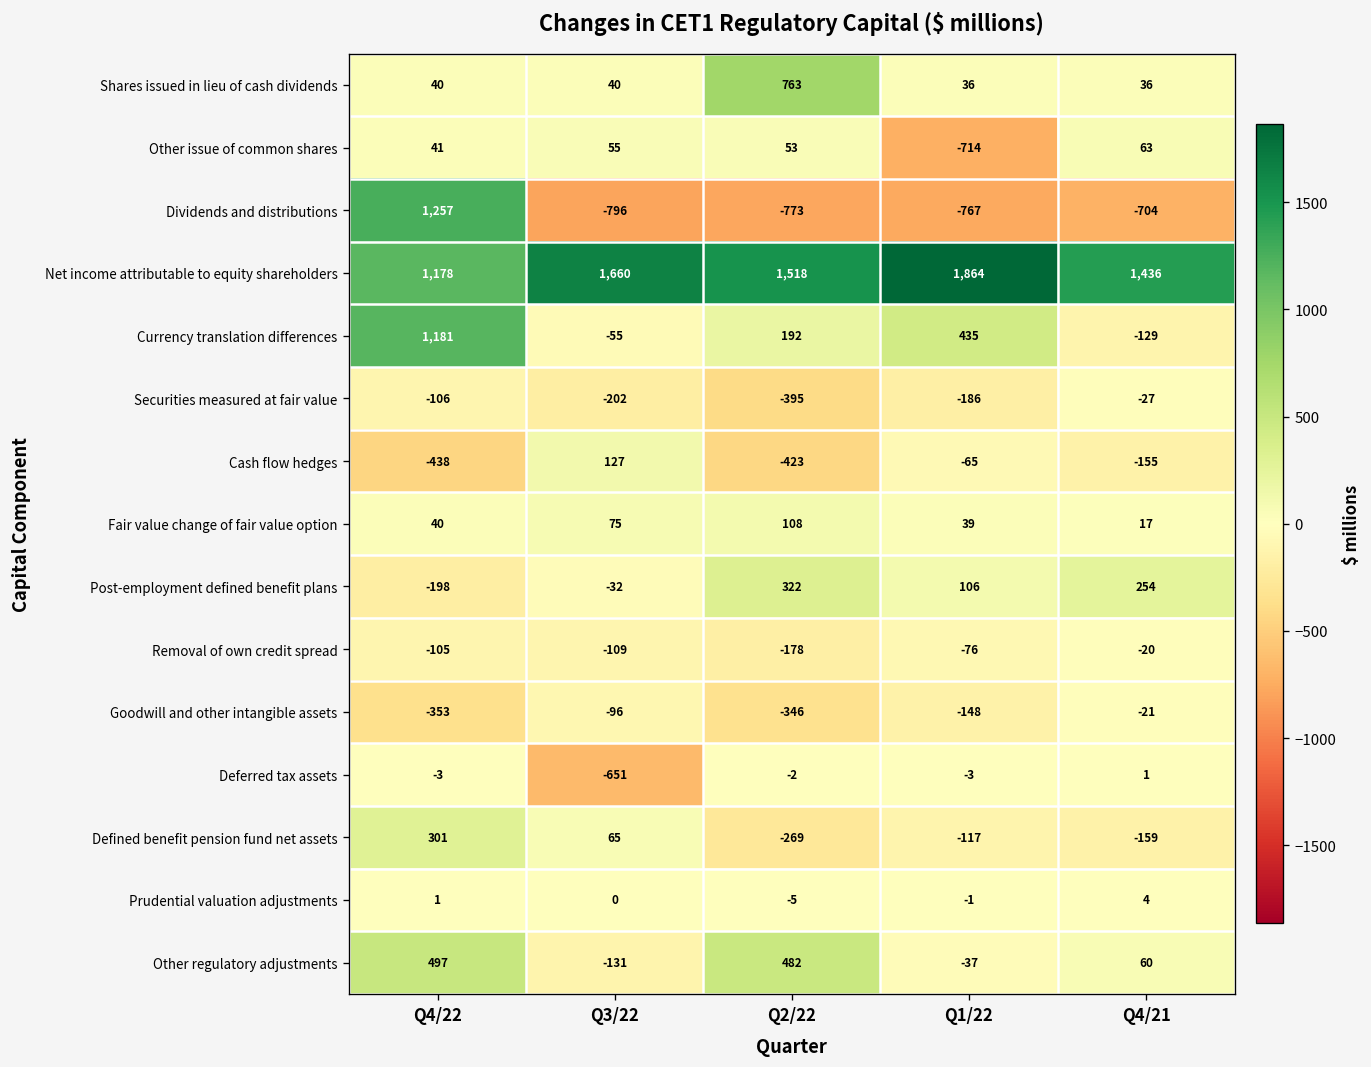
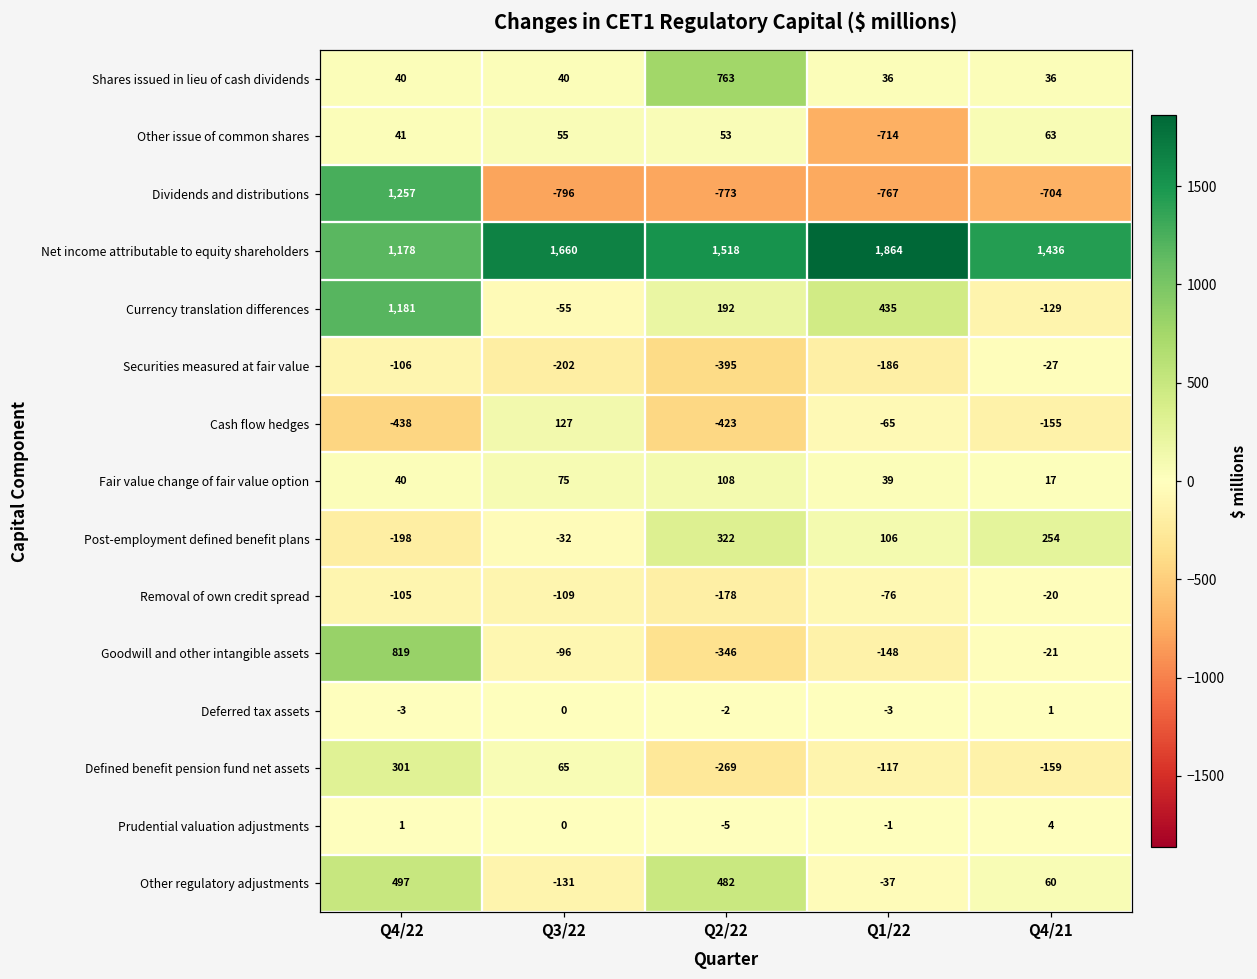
  {
    "Shares issued in lieu of cash dividends": {
      "Q4/22": "40",
      "Q3/22": "40",
      "Q2/22": "763",
      "Q1/22": "36",
      "Q4/21": "36"
    },
    "Other issue of common shares": {
      "Q4/22": "41",
      "Q3/22": "55",
      "Q2/22": "53",
      "Q1/22": "-714",
      "Q4/21": "63"
    },
    "Dividends and distributions": {
      "Q4/22": "1,257",
      "Q3/22": "-796",
      "Q2/22": "-773",
      "Q1/22": "-767",
      "Q4/21": "-704"
    },
    "Net income attributable to equity shareholders": {
      "Q4/22": "1,178",
      "Q3/22": "1,660",
      "Q2/22": "1,518",
      "Q1/22": "1,864",
      "Q4/21": "1,436"
    },
    "Currency translation differences": {
      "Q4/22": "1,181",
      "Q3/22": "-55",
      "Q2/22": "192",
      "Q1/22": "435",
      "Q4/21": "-129"
    },
    "Securities measured at fair value": {
      "Q4/22": "-106",
      "Q3/22": "-202",
      "Q2/22": "-395",
      "Q1/22": "-186",
      "Q4/21": "-27"
    },
    "Cash flow hedges": {
      "Q4/22": "-438",
      "Q3/22": "127",
      "Q2/22": "-423",
      "Q1/22": "-65",
      "Q4/21": "-155"
    },
    "Fair value change of fair value option": {
      "Q4/22": "40",
      "Q3/22": "75",
      "Q2/22": "108",
      "Q1/22": "39",
      "Q4/21": "17"
    },
    "Post-employment defined benefit plans": {
      "Q4/22": "-198",
      "Q3/22": "-32",
      "Q2/22": "322",
      "Q1/22": "106",
      "Q4/21": "254"
    },
    "Removal of own credit spread": {
      "Q4/22": "-105",
      "Q3/22": "-109",
      "Q2/22": "-178",
      "Q1/22": "-76",
      "Q4/21": "-20"
    },
    "Goodwill and other intangible assets": {
-     "Q4/22": "-353",
+     "Q4/22": "819",
      "Q3/22": "-96",
      "Q2/22": "-346",
      "Q1/22": "-148",
      "Q4/21": "-21"
    },
    "Deferred tax assets": {
      "Q4/22": "-3",
-     "Q3/22": "-651",
+     "Q3/22": "0",
      "Q2/22": "-2",
      "Q1/22": "-3",
      "Q4/21": "1"
    },
    "Defined benefit pension fund net assets": {
      "Q4/22": "301",
      "Q3/22": "65",
      "Q2/22": "-269",
      "Q1/22": "-117",
      "Q4/21": "-159"
    },
    "Prudential valuation adjustments": {
      "Q4/22": "1",
      "Q3/22": "0",
      "Q2/22": "-5",
      "Q1/22": "-1",
      "Q4/21": "4"
    },
    "Other regulatory adjustments": {
      "Q4/22": "497",
      "Q3/22": "-131",
      "Q2/22": "482",
      "Q1/22": "-37",
      "Q4/21": "60"
    }
  }
